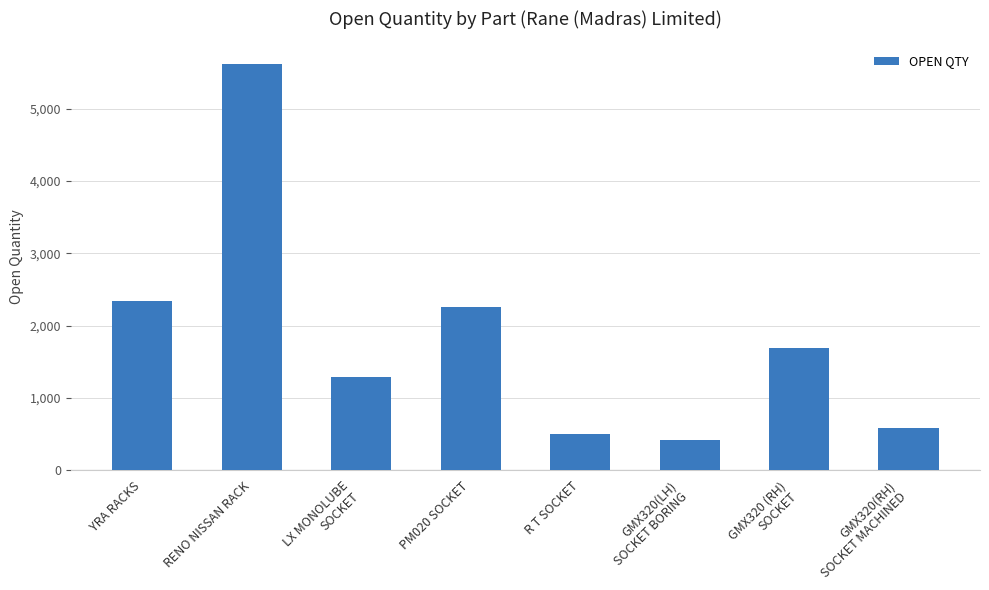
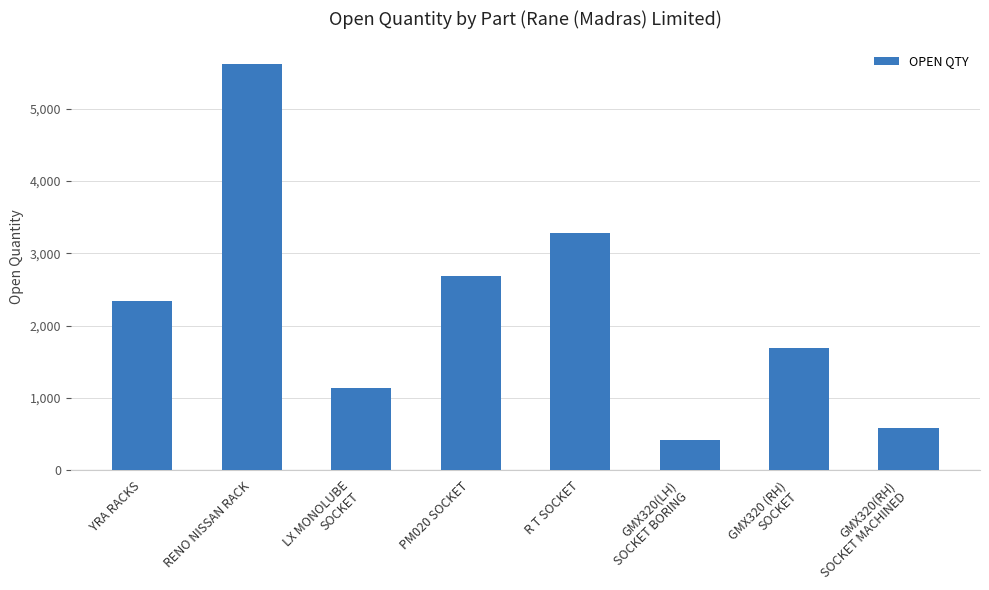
  {
    "YRA RACKS": "2,300",
    "RENO NISSAN RACK": "5,600",
-   "LX MONOLUBE SOCKET": "1,300",
-   "PM020 SOCKET": "2,300",
-   "R T SOCKET": "500",
+   "LX MONOLUBE SOCKET": "1,100",
+   "PM020 SOCKET": "2,700",
+   "R T SOCKET": "3,300",
    "GMX320(LH) SOCKET BORING": "400",
    "GMX320 (RH) SOCKET": "1,700",
    "GMX320(RH) SOCKET MACHINED": "600"
  }
